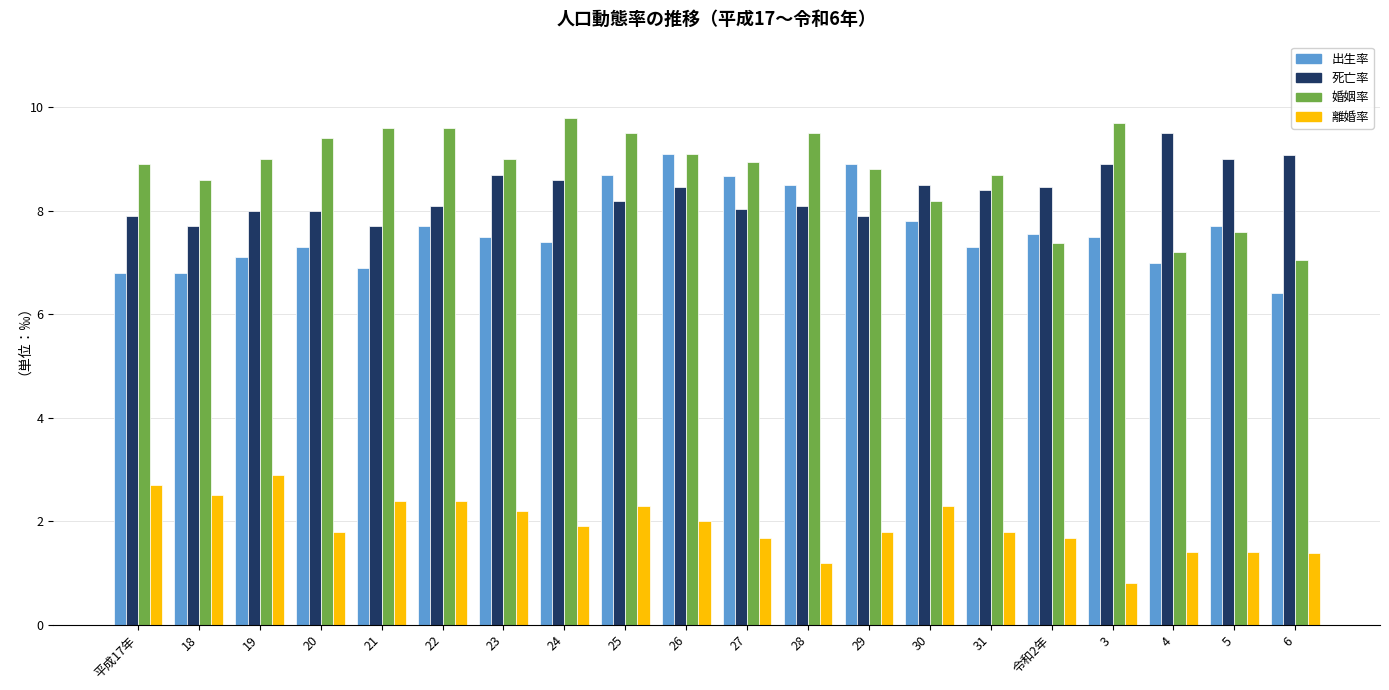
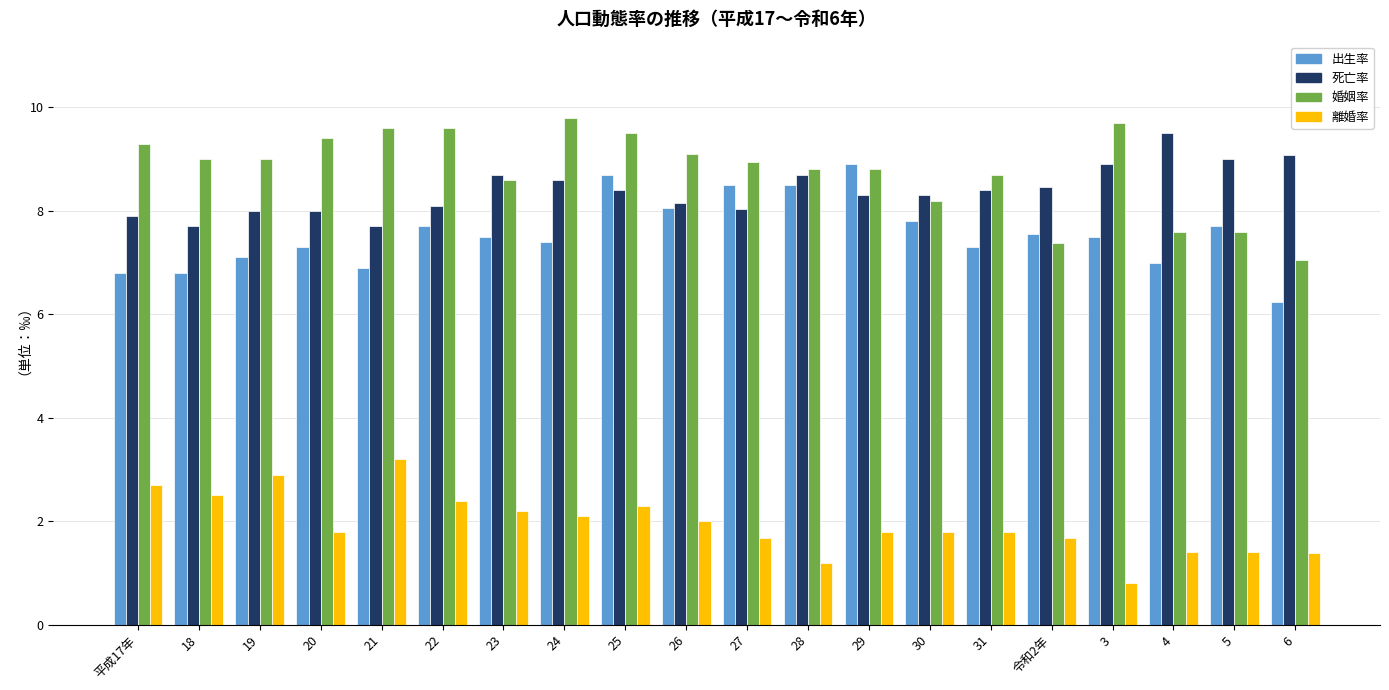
  {
    "出生率": {
      "平成17年": 6.8,
      "18": 6.8,
      "19": 7.1,
      "20": 7.3,
      "21": 6.9,
      "22": 7.7,
      "23": 7.5,
      "24": 7.4,
      "25": 8.7,
-     "26": 9.1,
-     "27": 8.7,
+     "26": 8.1,
+     "27": 8.5,
      "28": 8.5,
      "29": 8.9,
      "30": 7.8,
      "31": 7.3,
      "令和2年": 7.6,
      "3": 7.5,
      "4": 7.0,
      "5": 7.7,
-     "6": 6.4
+     "6": 6.2
    },
    "死亡率": {
      "平成17年": 7.9,
      "18": 7.7,
      "19": 8.0,
      "20": 8.0,
      "21": 7.7,
      "22": 8.1,
      "23": 8.7,
      "24": 8.6,
-     "25": 8.2,
-     "26": 8.5,
+     "25": 8.4,
+     "26": 8.2,
      "27": 8.0,
-     "28": 8.1,
-     "29": 7.9,
-     "30": 8.5,
+     "28": 8.7,
+     "29": 8.3,
+     "30": 8.3,
      "31": 8.4,
      "令和2年": 8.5,
      "3": 8.9,
      "4": 9.5,
      "5": 9.0,
      "6": 9.1
    },
    "婚姻率": {
-     "平成17年": 8.9,
-     "18": 8.6,
+     "平成17年": 9.3,
+     "18": 9.0,
      "19": 9.0,
      "20": 9.4,
      "21": 9.6,
      "22": 9.6,
-     "23": 9.0,
+     "23": 8.6,
      "24": 9.8,
      "25": 9.5,
      "26": 9.1,
      "27": 8.9,
-     "28": 9.5,
+     "28": 8.8,
      "29": 8.8,
      "30": 8.2,
      "31": 8.7,
      "令和2年": 7.4,
      "3": 9.7,
-     "4": 7.2,
+     "4": 7.6,
      "5": 7.6,
      "6": 7.0
    },
    "離婚率": {
      "平成17年": 2.7,
      "18": 2.5,
      "19": 2.9,
      "20": 1.8,
-     "21": 2.4,
+     "21": 3.2,
      "22": 2.4,
      "23": 2.2,
-     "24": 1.9,
+     "24": 2.1,
      "25": 2.3,
      "26": 2.0,
      "27": 1.7,
      "28": 1.2,
      "29": 1.8,
-     "30": 2.3,
+     "30": 1.8,
      "31": 1.8,
      "令和2年": 1.7,
      "3": 0.8,
      "4": 1.4,
      "5": 1.4,
      "6": 1.4
    }
  }
